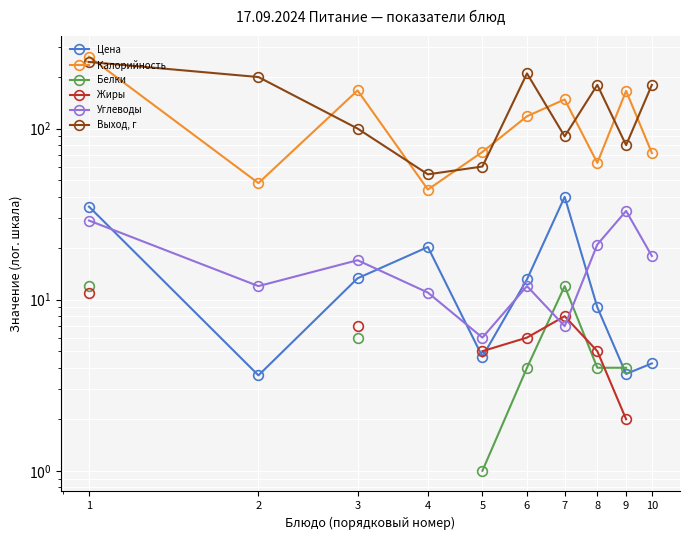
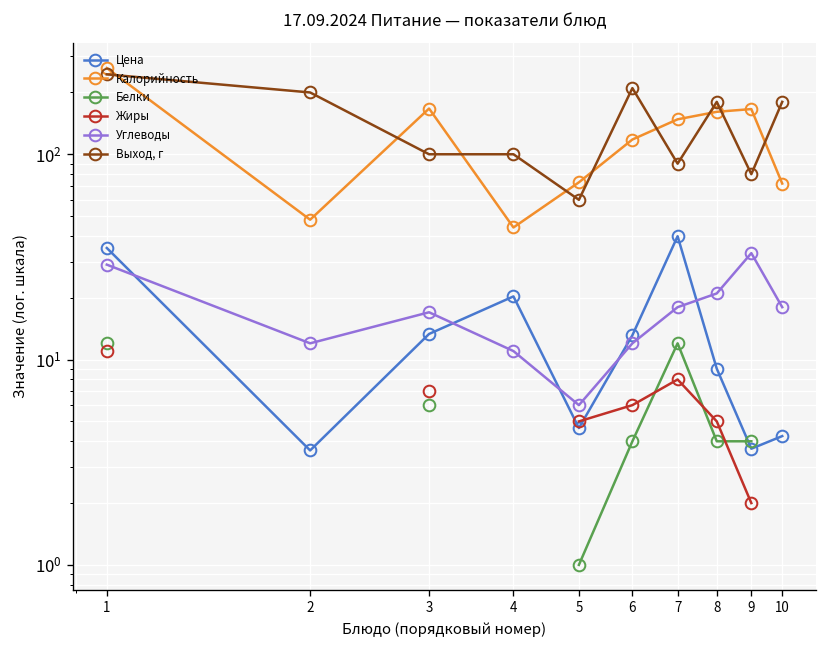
  {
    "Цена": {
      "1": 35,
      "2": 3.6,
      "3": 13,
      "4": 20,
      "5": 4.6,
      "6": 13,
      "7": 40,
      "8": 9,
      "9": 3.7,
      "10": 4.2
    },
    "Калорийность": {
      "1": 260,
      "2": 48,
      "3": 170,
      "4": 44,
      "5": 73,
      "6": 120,
      "7": 150,
-     "8": 63,
+     "8": 160,
      "9": 170,
      "10": 72
    },
    "Белки": {
      "1": 12,
      "3": 6,
      "5": 1,
      "6": 4,
      "7": 12,
      "8": 4,
      "9": 4
    },
    "Жиры": {
      "1": 11,
      "3": 7,
      "5": 5,
      "6": 6,
      "7": 8,
      "8": 5,
      "9": 2
    },
    "Углеводы": {
      "1": 29,
      "2": 12,
      "3": 17,
      "4": 11,
      "5": 6,
      "6": 12,
-     "7": 7,
+     "7": 18,
      "8": 21,
      "9": 33,
      "10": 18
    },
    "Выход, г": {
      "1": 250,
      "2": 200,
      "3": 100,
-     "4": 54,
+     "4": 100,
      "5": 60,
      "6": 210,
      "7": 90,
      "8": 180,
      "9": 80,
      "10": 180
    }
  }
